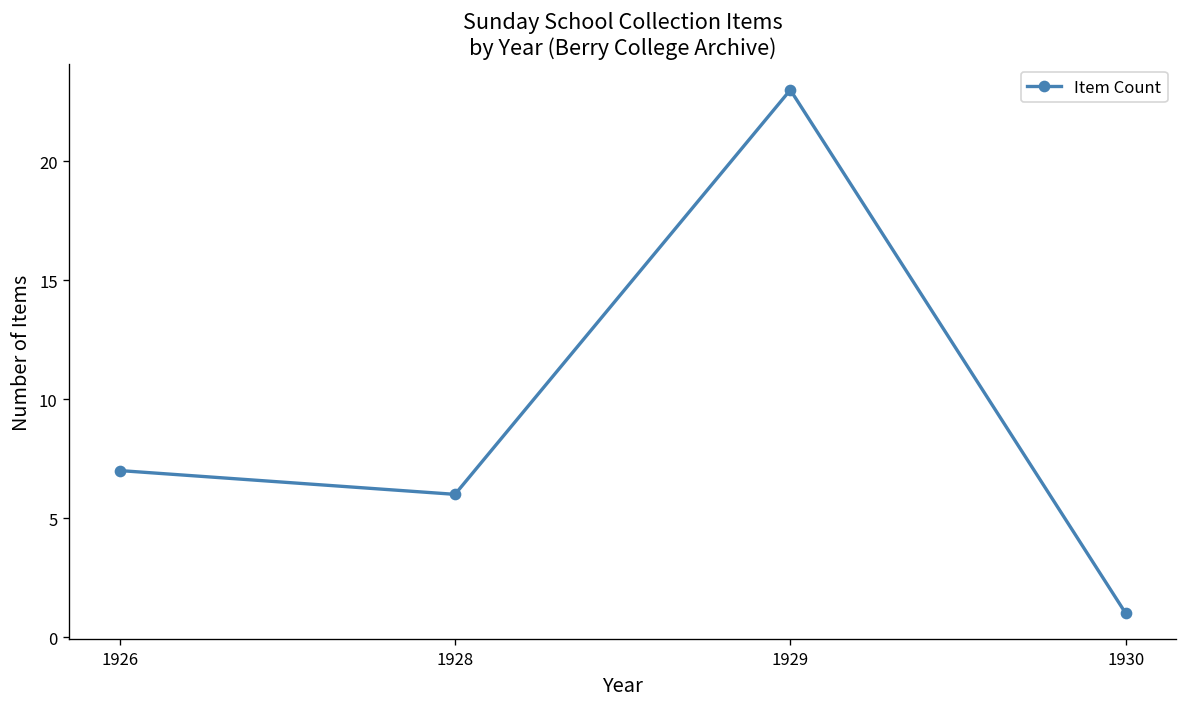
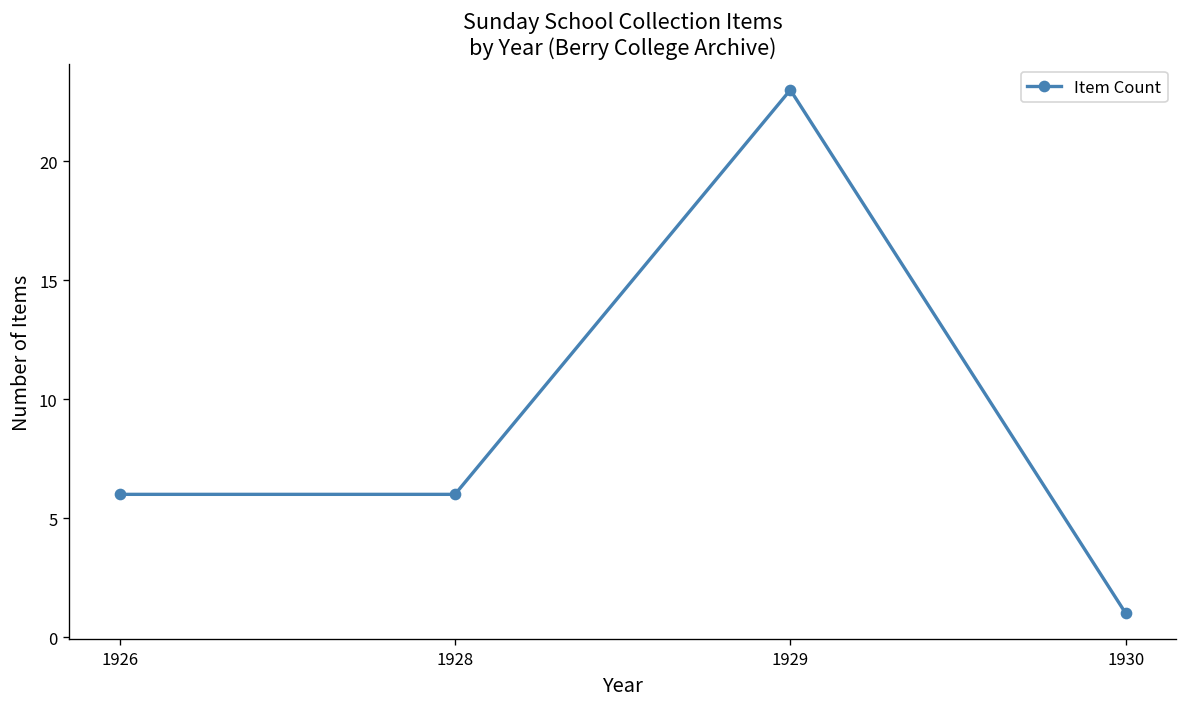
  {
-   "1926": 7,
+   "1926": 6,
    "1928": 6,
    "1929": 23,
    "1930": 1
  }
